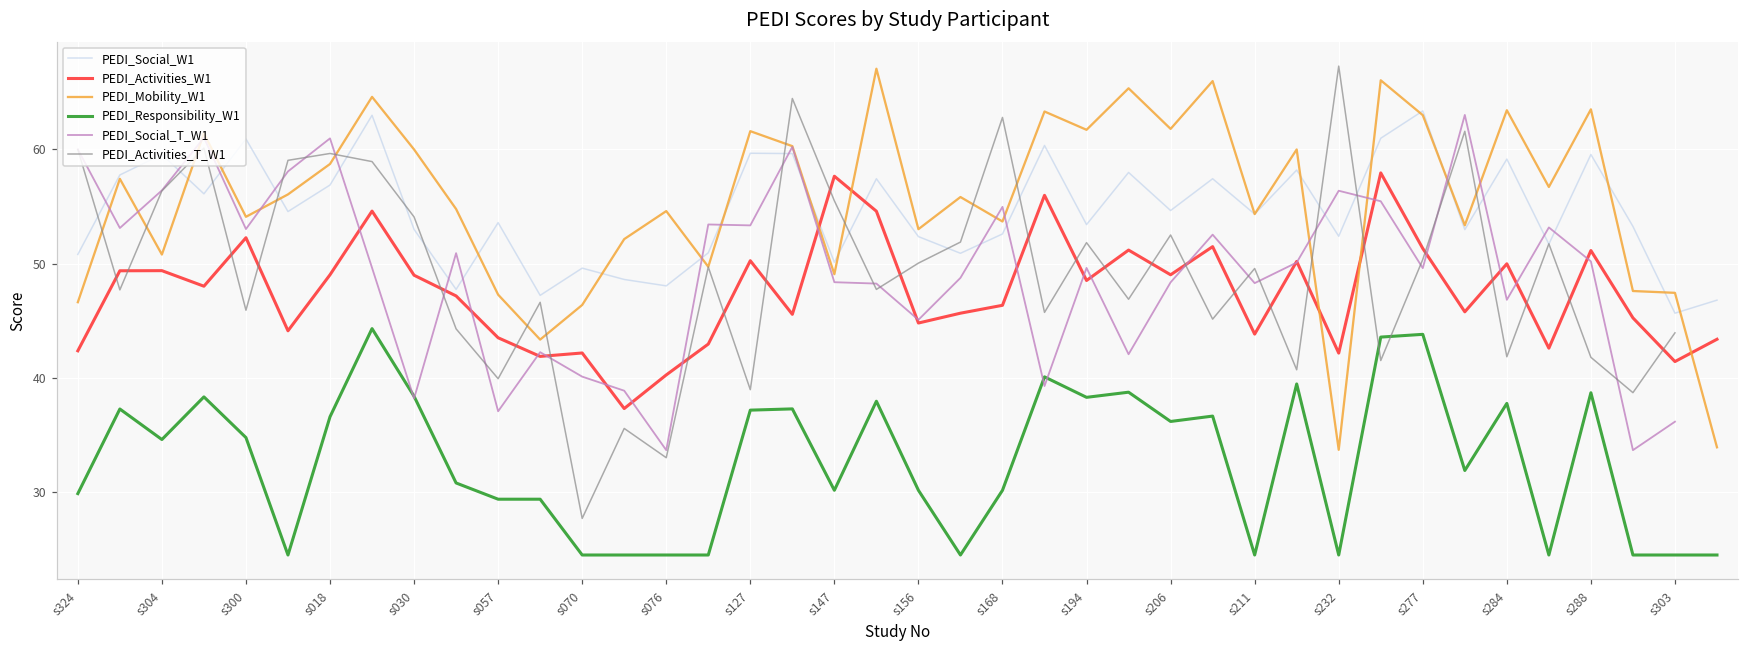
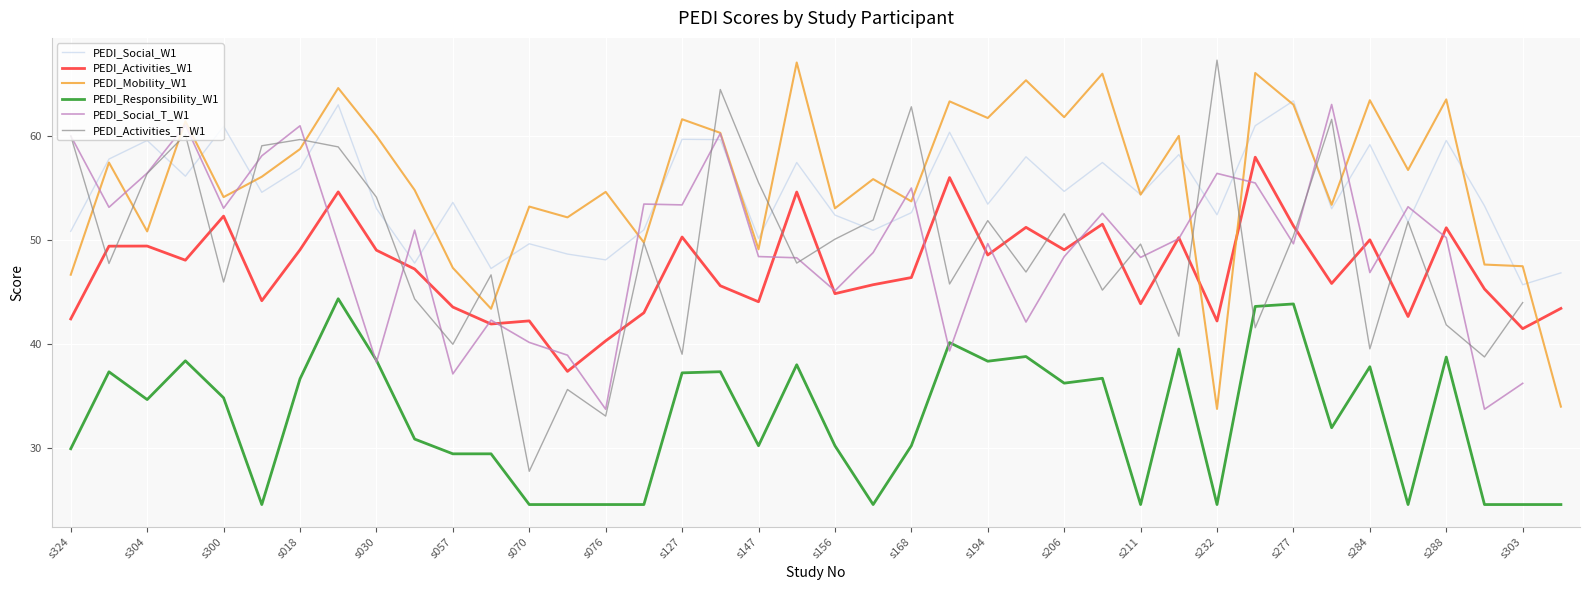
  {
    "PEDI_Social_W1": {
      "s324": 50.8,
      "s304": 59.6,
      "s018": 56.9,
      "s030": 53.0,
      "s057": 53.6,
      "s070": 49.6,
      "s076": 48.1,
      "s127": 59.7,
      "s147": 50.1,
      "s156": 52.4,
      "s168": 52.6,
      "s194": 53.4,
      "s206": 54.7,
      "s232": 52.4,
      "s277": 63.4,
      "s284": 59.2,
      "s288": 59.6,
      "s303": 45.7
    },
    "PEDI_Activities_W1": {
      "s324": 42.4,
      "s304": 49.4,
      "s300": 52.3,
      "s018": 49.0,
      "s030": 49.0,
      "s057": 43.5,
      "s070": 42.2,
      "s076": 40.3,
      "s127": 50.3,
-     "s147": 57.7,
+     "s147": 44.0,
      "s156": 44.8,
      "s168": 46.4,
      "s194": 48.5,
      "s206": 49.0,
      "s211": 43.9,
      "s232": 42.2,
      "s277": 51.3,
      "s284": 50.0,
      "s288": 51.2,
      "s303": 41.5
    },
    "PEDI_Mobility_W1": {
      "s324": 46.6,
      "s304": 50.8,
      "s300": 54.1,
      "s018": 58.7,
      "s030": 60.0,
      "s057": 47.3,
-     "s070": 46.4,
+     "s070": 53.2,
      "s076": 54.6,
      "s127": 61.6,
      "s147": 49.1,
      "s156": 53.0,
      "s168": 53.7,
      "s194": 61.7,
      "s206": 61.8,
      "s232": 33.7,
      "s277": 63.0,
      "s284": 63.4,
      "s288": 63.5,
      "s303": 47.5
    },
    "PEDI_Responsibility_W1": {
      "s324": 29.9,
      "s304": 34.6,
      "s300": 34.8,
      "s018": 36.6,
      "s057": 29.4,
      "s070": 24.5,
      "s076": 24.5,
      "s127": 37.2,
      "s147": 30.2,
      "s156": 30.2,
      "s168": 30.2,
      "s194": 38.3,
      "s206": 36.2,
      "s211": 24.5,
      "s232": 24.5,
      "s277": 43.8,
      "s284": 37.8,
      "s288": 38.7,
      "s303": 24.5
    },
    "PEDI_Social_T_W1": {
      "s300": 53.0,
      "s018": 61.0,
      "s057": 37.1,
      "s070": 40.1,
      "s076": 33.7,
      "s127": 53.4,
      "s147": 48.4,
      "s156": 45.1,
      "s168": 55.0,
      "s194": 49.6,
      "s206": 48.4,
      "s211": 48.3,
      "s232": 56.4,
      "s277": 49.6,
      "s284": 46.9,
      "s288": 50.2,
      "s303": 36.2
    },
    "PEDI_Activities_T_W1": {
      "s300": 45.9,
      "s018": 59.7,
      "s030": 54.1,
      "s057": 40.0,
      "s070": 27.7,
      "s076": 33.0,
      "s127": 39.0,
      "s147": 55.5,
      "s156": 50.1,
      "s168": 62.8,
      "s194": 51.9,
      "s206": 52.5,
      "s211": 49.6,
      "s232": 67.3,
      "s277": 50.4,
-     "s284": 41.9,
+     "s284": 39.5,
      "s288": 41.8,
      "s303": 44.0
    }
  }
